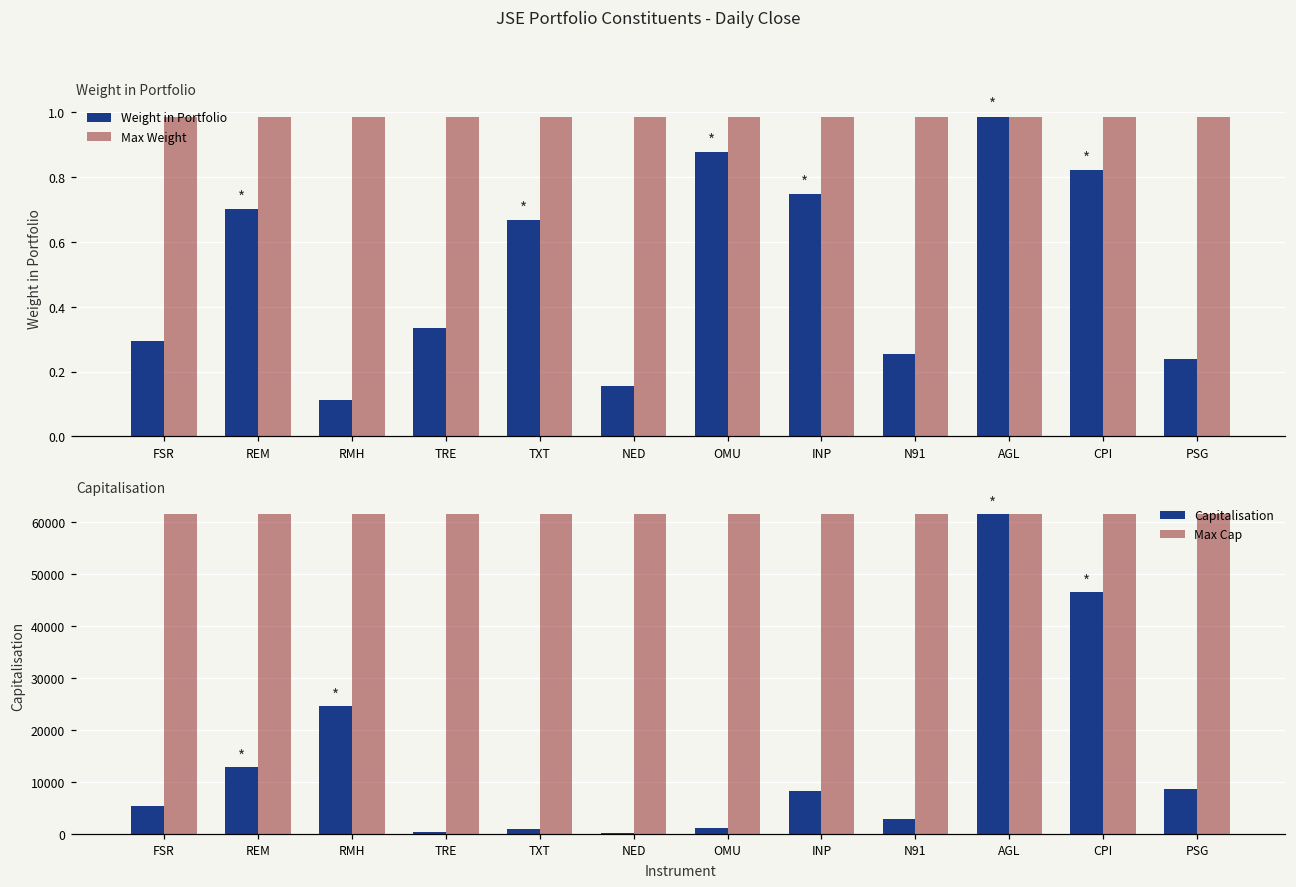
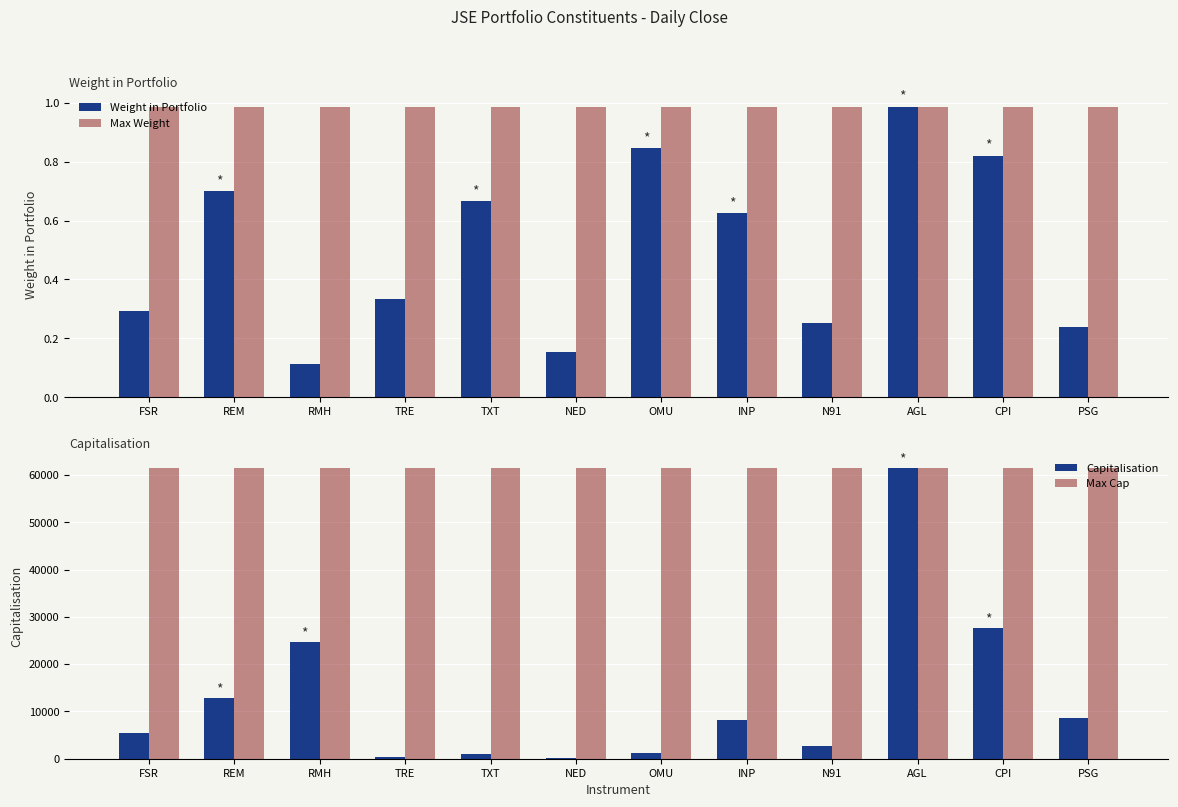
  {
    "Weight in Portfolio": {
      "Weight in Portfolio": {
        "FSR": 0.29,
        "REM": 0.70,
        "RMH": 0.11,
        "TRE": 0.33,
        "TXT": 0.67,
        "NED": 0.15,
-       "OMU": 0.88,
-       "INP": 0.75,
+       "OMU": 0.85,
+       "INP": 0.63,
        "N91": 0.25,
        "AGL": 0.99,
        "CPI": 0.82,
        "PSG": 0.24
      },
      "Max Weight": {
        "FSR": 0.99,
        "REM": 0.99,
        "RMH": 0.99,
        "TRE": 0.99,
        "TXT": 0.99,
        "NED": 0.99,
        "OMU": 0.99,
        "INP": 0.99,
        "N91": 0.99,
        "AGL": 0.99,
        "CPI": 0.99,
        "PSG": 0.99
      }
    },
    "Capitalisation": {
      "Capitalisation": {
        "FSR": 5000,
        "REM": 13000,
        "RMH": 25000,
        "TXT": 1000,
        "OMU": 1000,
        "INP": 8000,
        "N91": 3000,
        "AGL": 62000,
-       "CPI": 46000,
+       "CPI": 28000,
        "PSG": 9000
      },
      "Max Cap": {
        "FSR": 62000,
        "REM": 62000,
        "RMH": 62000,
        "TRE": 62000,
        "TXT": 62000,
        "NED": 62000,
        "OMU": 62000,
        "INP": 62000,
        "N91": 62000,
        "AGL": 62000,
        "CPI": 62000,
        "PSG": 62000
      }
    }
  }
